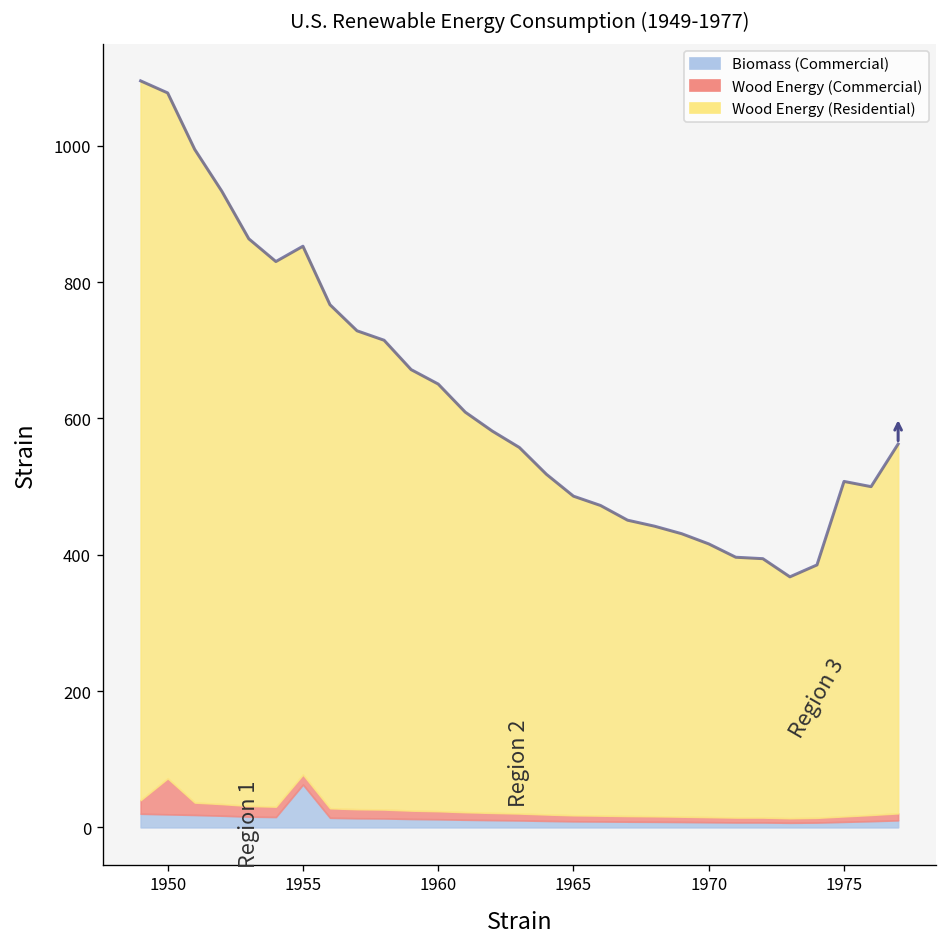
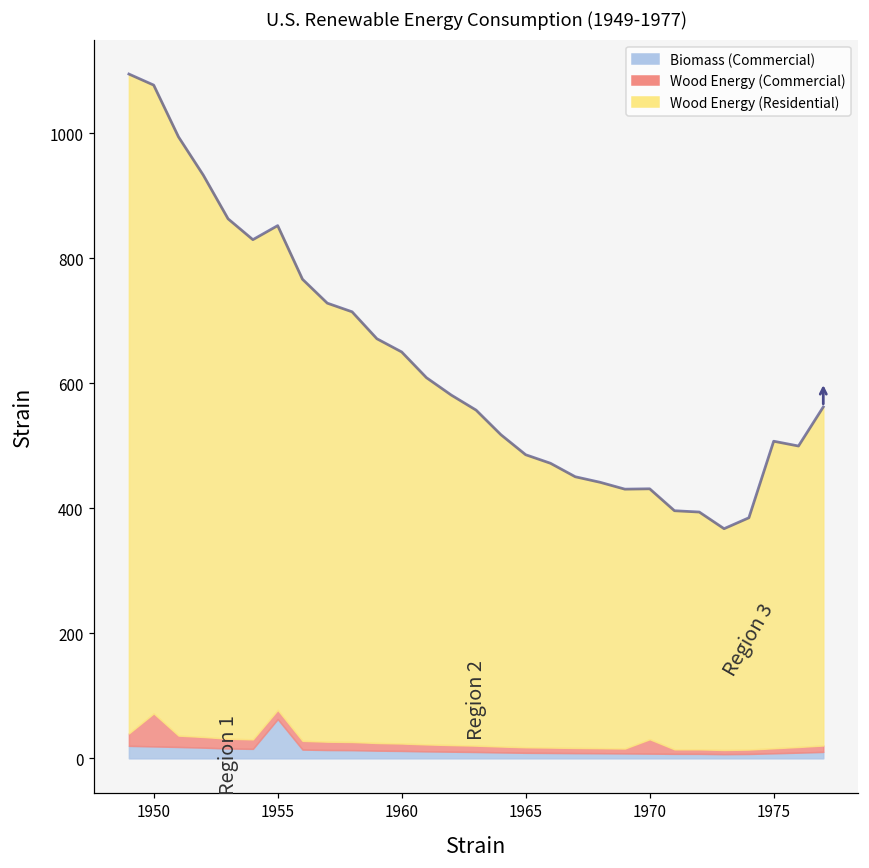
  {
    "Biomass (Commercial)": {
      "1950": 20,
      "1955": 60,
      "1960": 10,
      "1965": 10,
      "1970": 10,
      "1975": 10
    },
    "Wood Energy (Commercial)": {
      "1950": 50,
      "1955": 10,
      "1960": 10,
      "1965": 10,
-     "1970": 10,
+     "1970": 20,
      "1975": 10
    },
    "Wood Energy (Residential)": {
      "1950": 1010,
      "1955": 780,
      "1960": 630,
      "1965": 470,
      "1970": 400,
      "1975": 490
    }
  }
